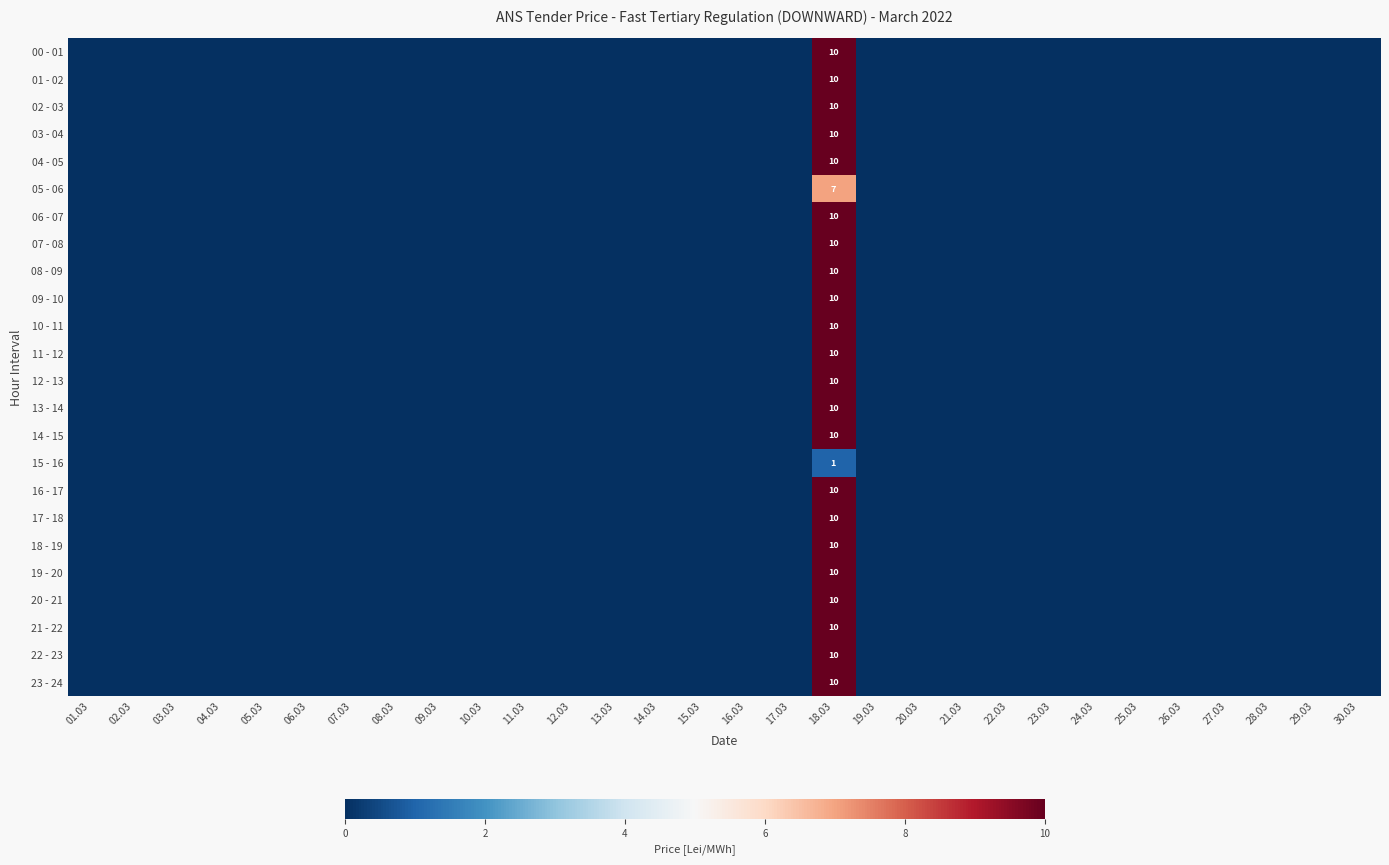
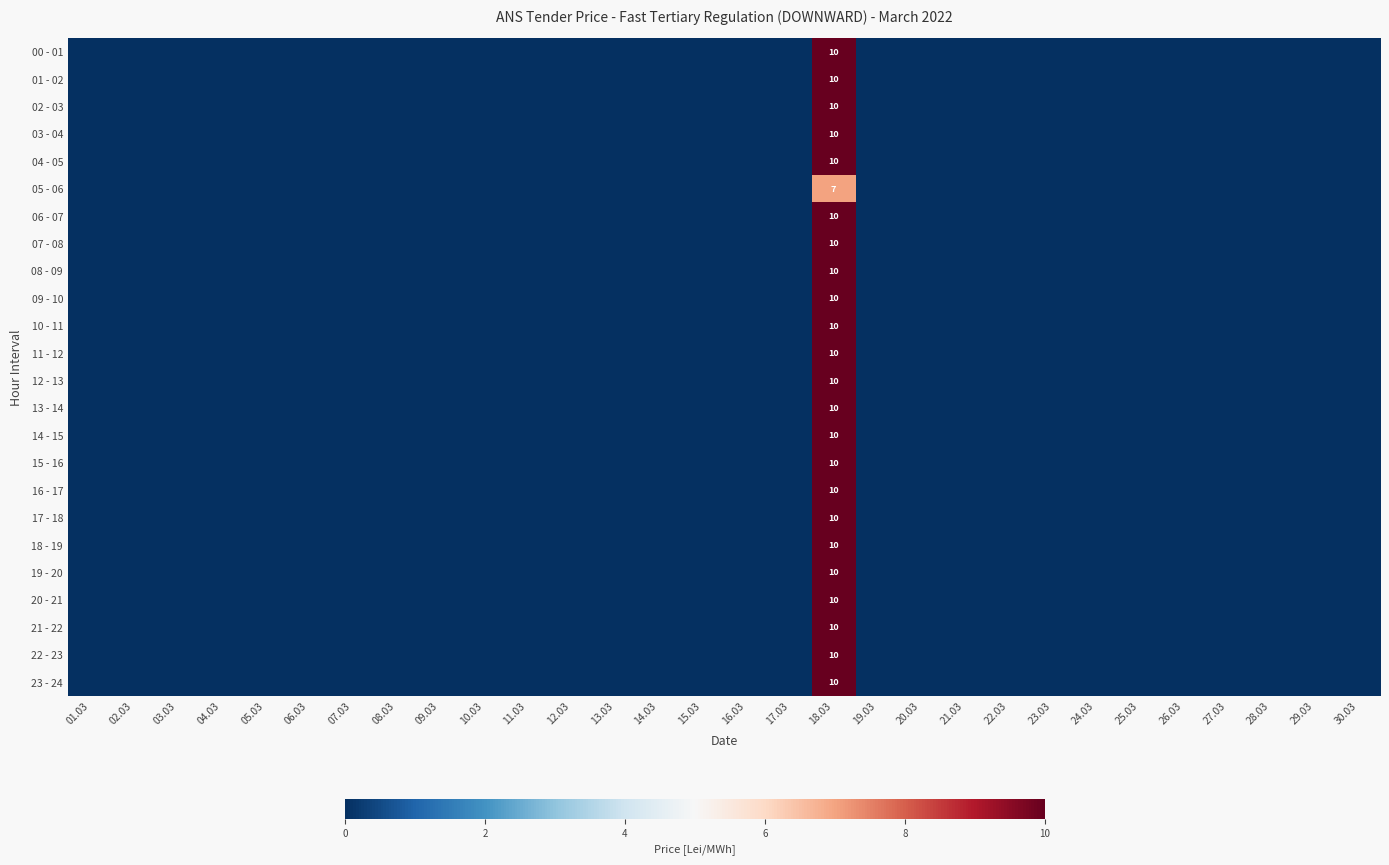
  {
    "00 - 01": {
      "18.03": 10
    },
    "01 - 02": {
      "18.03": 10
    },
    "02 - 03": {
      "18.03": 10
    },
    "03 - 04": {
      "18.03": 10
    },
    "04 - 05": {
      "18.03": 10
    },
    "05 - 06": {
      "18.03": 7
    },
    "06 - 07": {
      "18.03": 10
    },
    "07 - 08": {
      "18.03": 10
    },
    "08 - 09": {
      "18.03": 10
    },
    "09 - 10": {
      "18.03": 10
    },
    "10 - 11": {
      "18.03": 10
    },
    "11 - 12": {
      "18.03": 10
    },
    "12 - 13": {
      "18.03": 10
    },
    "13 - 14": {
      "18.03": 10
    },
    "14 - 15": {
      "18.03": 10
    },
    "15 - 16": {
-     "18.03": 1
+     "18.03": 10
    },
    "16 - 17": {
      "18.03": 10
    },
    "17 - 18": {
      "18.03": 10
    },
    "18 - 19": {
      "18.03": 10
    },
    "19 - 20": {
      "18.03": 10
    },
    "20 - 21": {
      "18.03": 10
    },
    "21 - 22": {
      "18.03": 10
    },
    "22 - 23": {
      "18.03": 10
    },
    "23 - 24": {
      "18.03": 10
    }
  }
